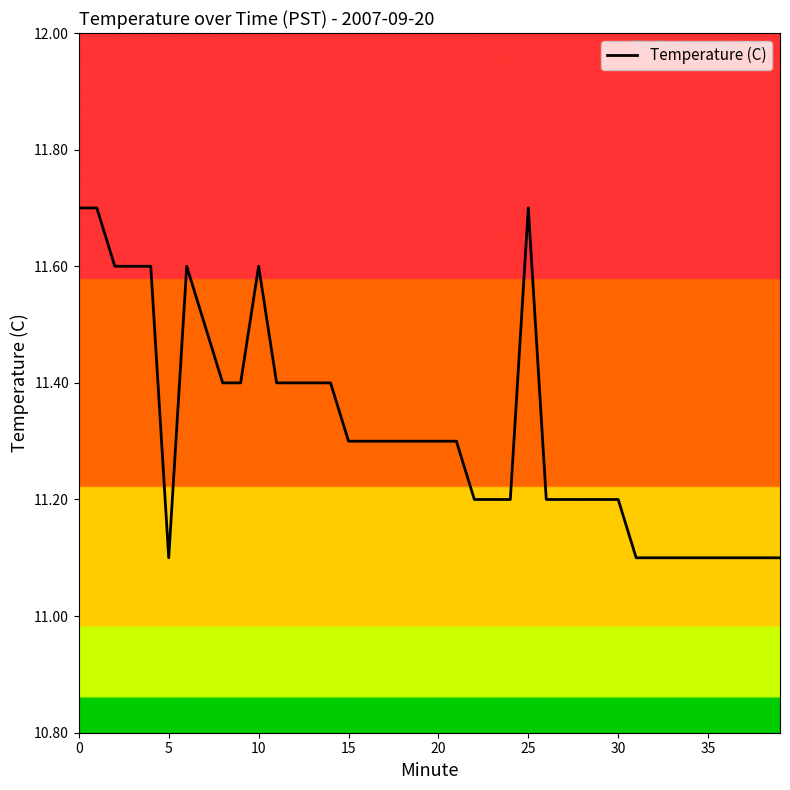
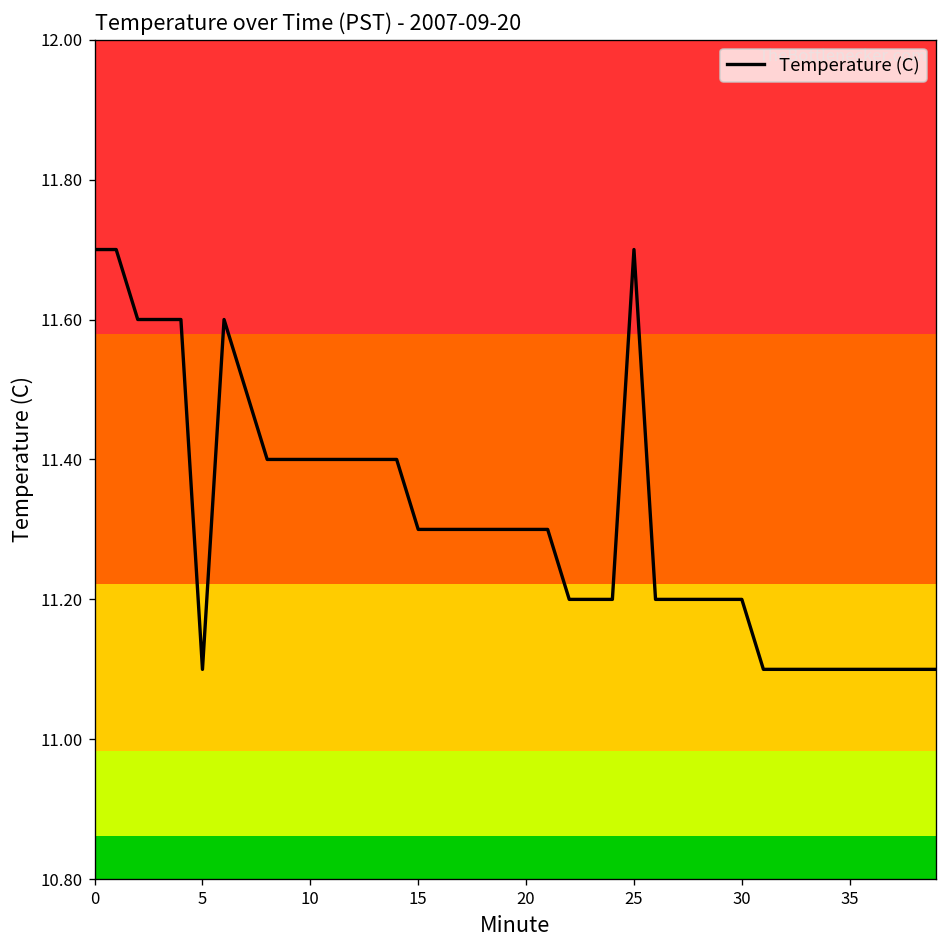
  {
    "0": 11.7,
    "5": 11.1,
-   "10": 11.6,
+   "10": 11.4,
    "15": 11.3,
    "20": 11.3,
    "25": 11.7,
    "30": 11.2,
    "35": 11.1
  }
